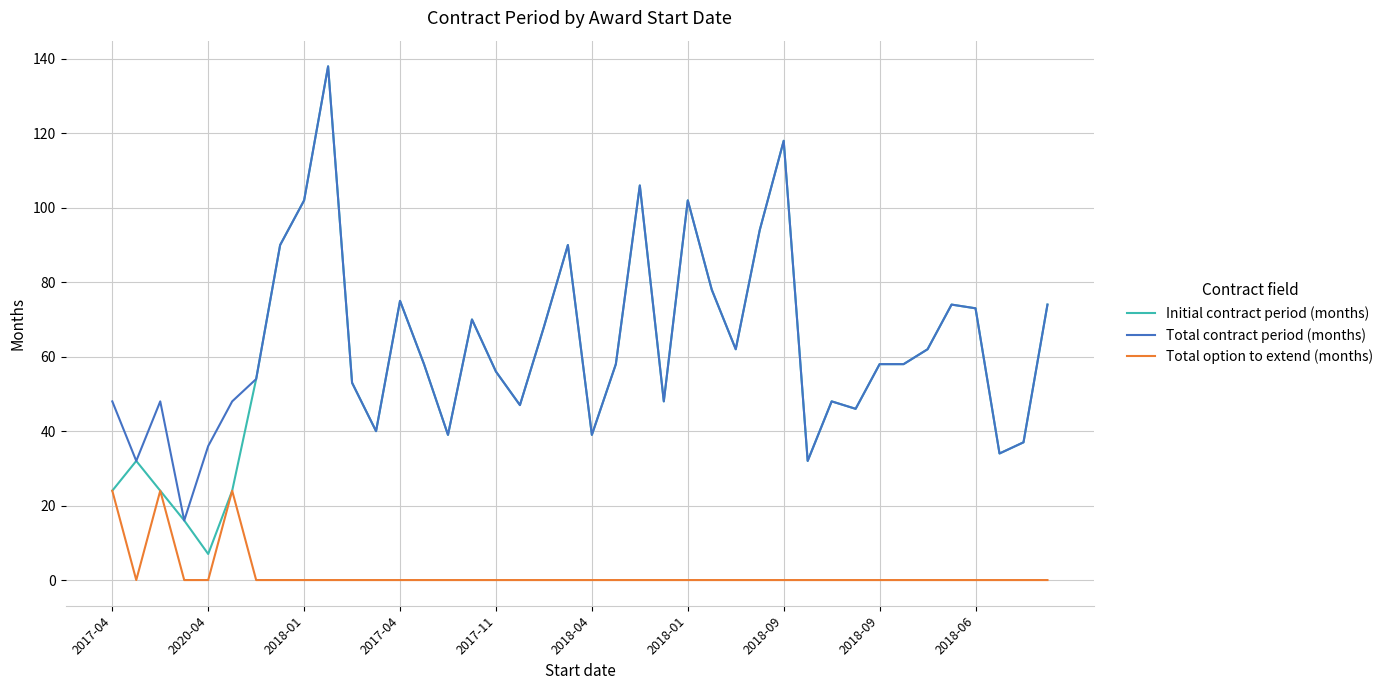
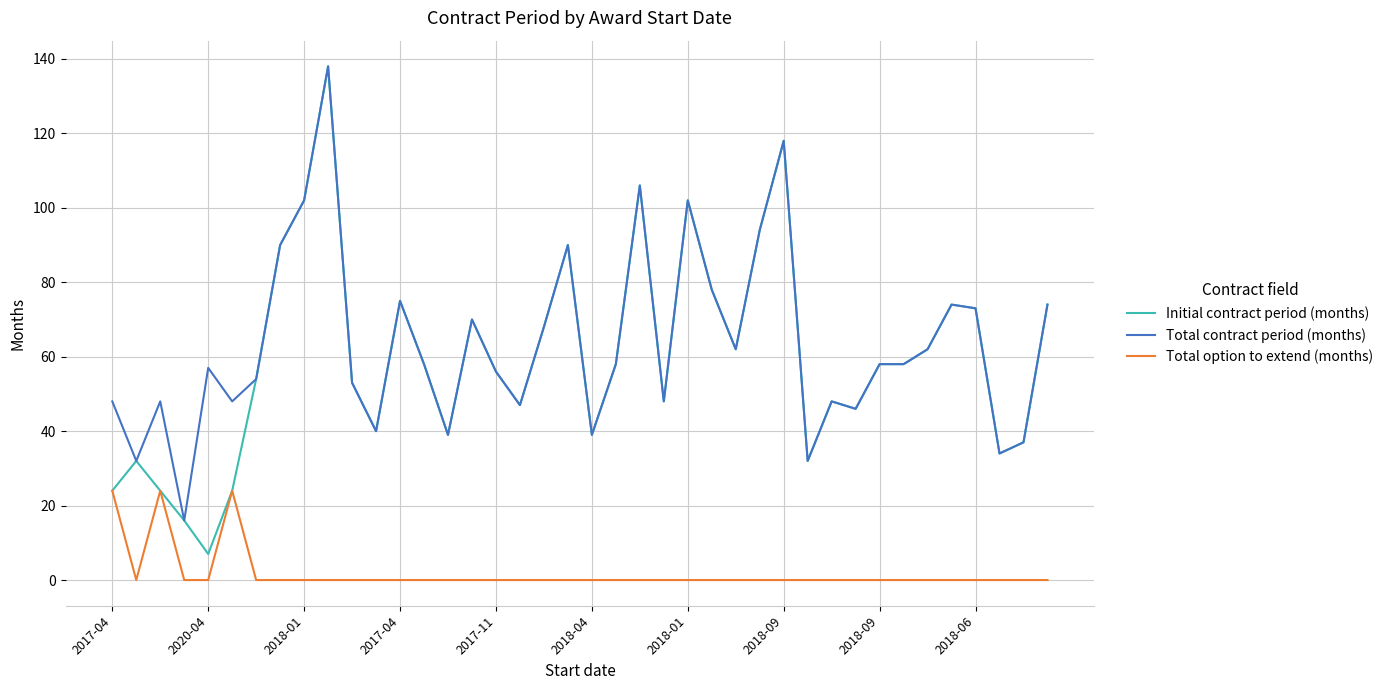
  {
    "Initial contract period (months)": {
      "2020-04": 7
    },
    "Total contract period (months)": {
-     "2020-04": 36
+     "2020-04": 57
    },
    "Total option to extend (months)": {
      "2020-04": 0
    }
  }
